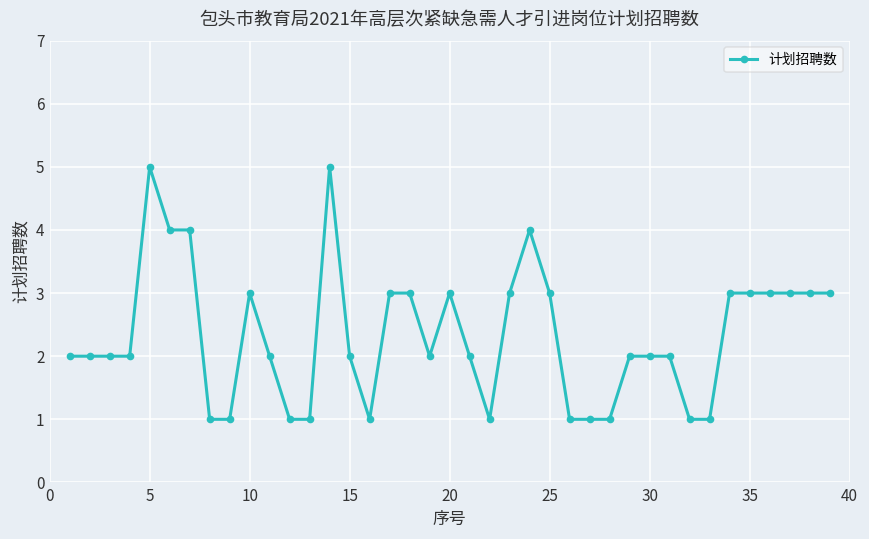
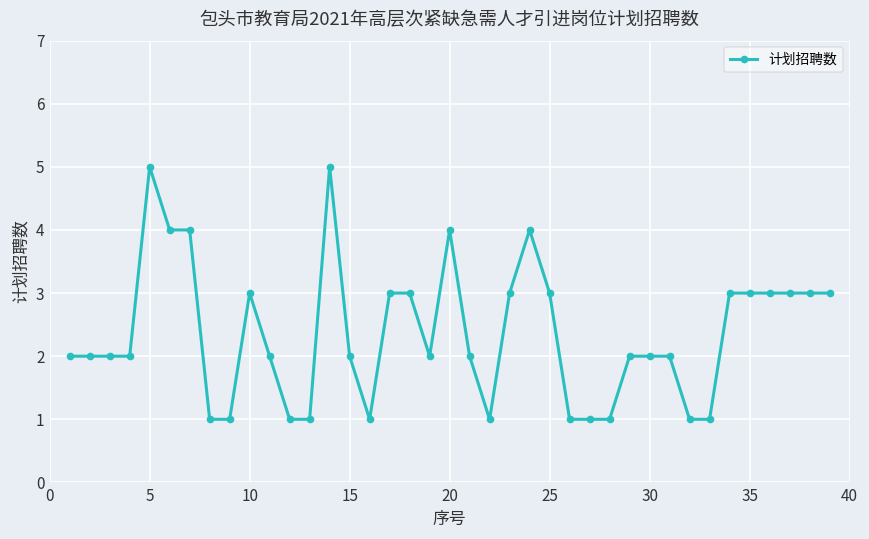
  {
    "5": 5,
    "10": 3,
    "15": 2,
-   "20": 3,
+   "20": 4,
    "25": 3,
    "30": 2,
    "35": 3
  }
